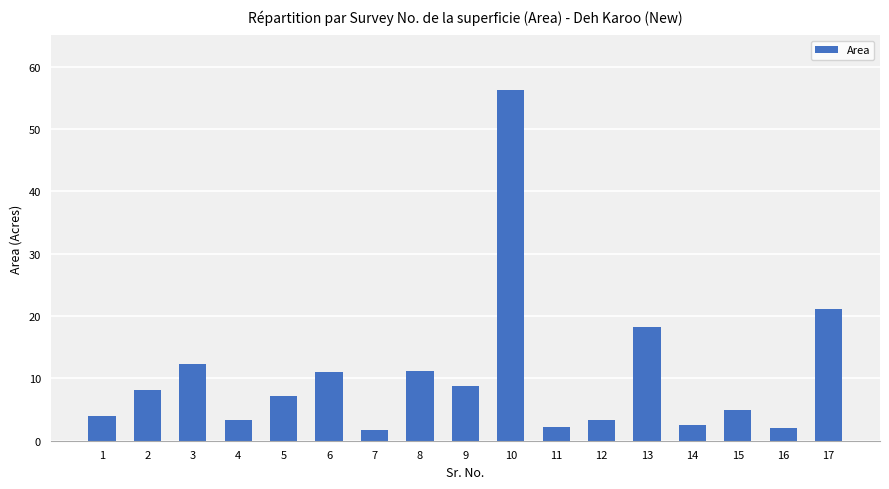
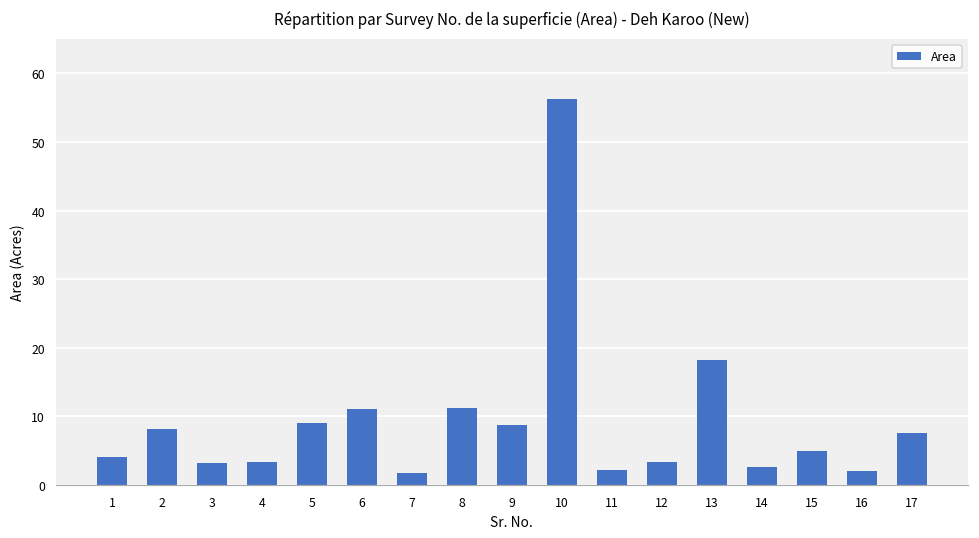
  {
    "1": 4,
    "2": 8,
-   "3": 12,
+   "3": 3,
    "4": 3,
-   "5": 7,
+   "5": 9,
    "6": 11,
    "7": 2,
    "8": 11,
    "9": 9,
    "10": 56,
    "11": 2,
    "12": 3,
    "13": 18,
    "14": 3,
    "15": 5,
    "16": 2,
-   "17": 21
+   "17": 8
  }
